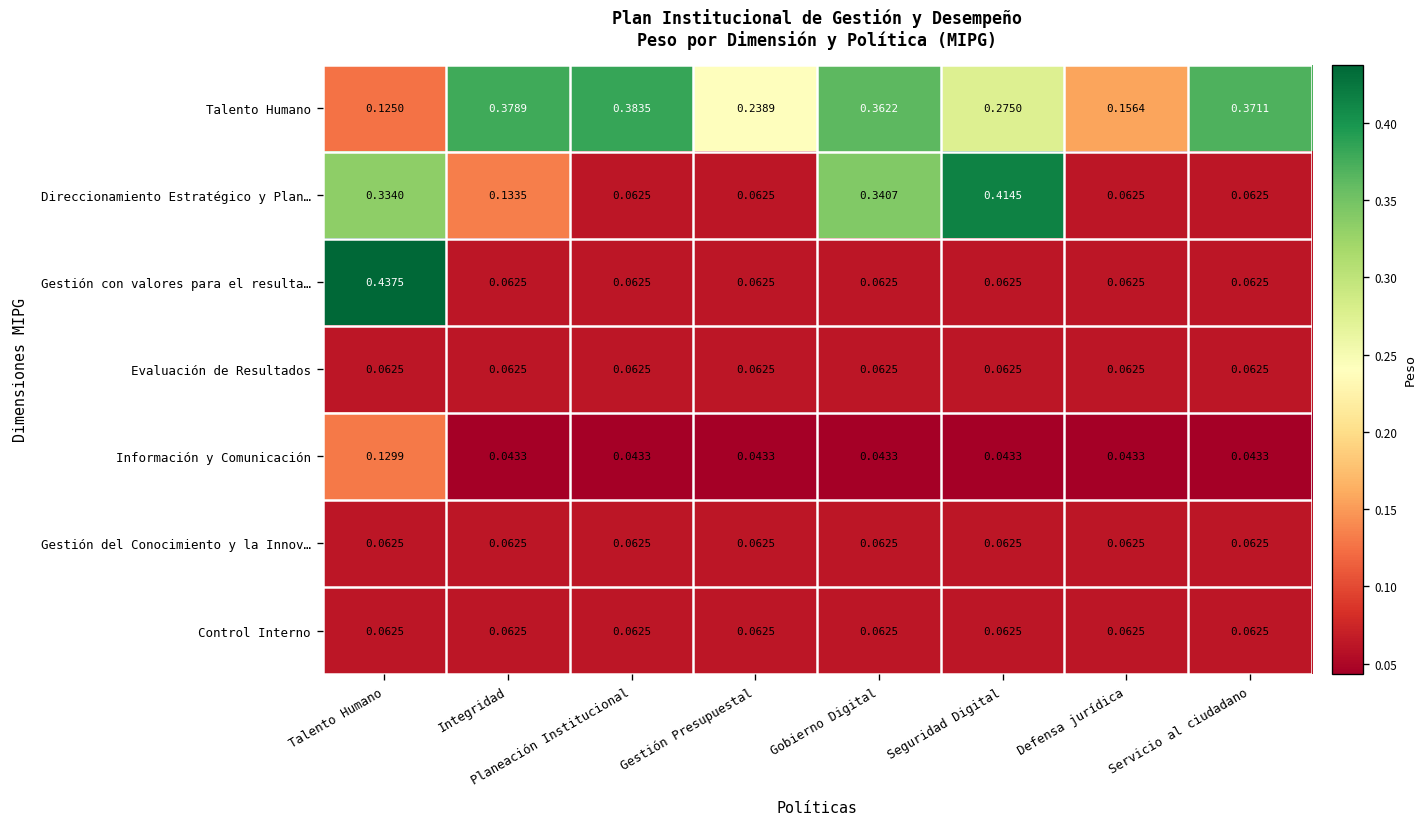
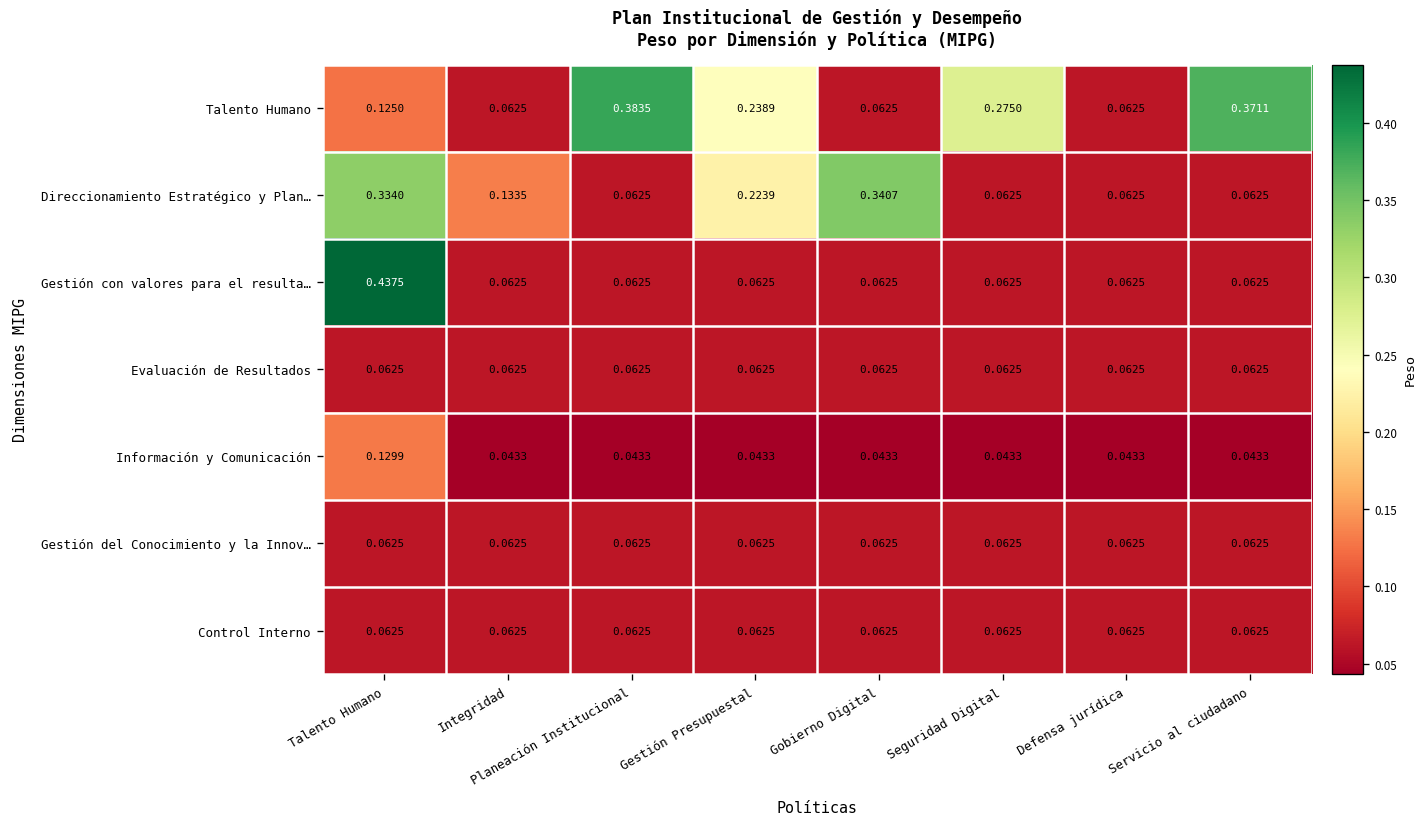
  {
    "Talento Humano": {
      "Talento Humano": 0.1250,
-     "Integridad": 0.3789,
+     "Integridad": 0.0625,
      "Planeación Institucional": 0.3835,
      "Gestión Presupuestal": 0.2389,
-     "Gobierno Digital": 0.3622,
+     "Gobierno Digital": 0.0625,
      "Seguridad Digital": 0.2750,
-     "Defensa jurídica": 0.1564,
+     "Defensa jurídica": 0.0625,
      "Servicio al ciudadano": 0.3711
    },
    "Direccionamiento Estratégico y Plan…": {
      "Talento Humano": 0.3340,
      "Integridad": 0.1335,
      "Planeación Institucional": 0.0625,
-     "Gestión Presupuestal": 0.0625,
+     "Gestión Presupuestal": 0.2239,
      "Gobierno Digital": 0.3407,
-     "Seguridad Digital": 0.4145,
+     "Seguridad Digital": 0.0625,
      "Defensa jurídica": 0.0625,
      "Servicio al ciudadano": 0.0625
    },
    "Gestión con valores para el resulta…": {
      "Talento Humano": 0.4375,
      "Integridad": 0.0625,
      "Planeación Institucional": 0.0625,
      "Gestión Presupuestal": 0.0625,
      "Gobierno Digital": 0.0625,
      "Seguridad Digital": 0.0625,
      "Defensa jurídica": 0.0625,
      "Servicio al ciudadano": 0.0625
    },
    "Evaluación de Resultados": {
      "Talento Humano": 0.0625,
      "Integridad": 0.0625,
      "Planeación Institucional": 0.0625,
      "Gestión Presupuestal": 0.0625,
      "Gobierno Digital": 0.0625,
      "Seguridad Digital": 0.0625,
      "Defensa jurídica": 0.0625,
      "Servicio al ciudadano": 0.0625
    },
    "Información y Comunicación": {
      "Talento Humano": 0.1299,
      "Integridad": 0.0433,
      "Planeación Institucional": 0.0433,
      "Gestión Presupuestal": 0.0433,
      "Gobierno Digital": 0.0433,
      "Seguridad Digital": 0.0433,
      "Defensa jurídica": 0.0433,
      "Servicio al ciudadano": 0.0433
    },
    "Gestión del Conocimiento y la Innov…": {
      "Talento Humano": 0.0625,
      "Integridad": 0.0625,
      "Planeación Institucional": 0.0625,
      "Gestión Presupuestal": 0.0625,
      "Gobierno Digital": 0.0625,
      "Seguridad Digital": 0.0625,
      "Defensa jurídica": 0.0625,
      "Servicio al ciudadano": 0.0625
    },
    "Control Interno": {
      "Talento Humano": 0.0625,
      "Integridad": 0.0625,
      "Planeación Institucional": 0.0625,
      "Gestión Presupuestal": 0.0625,
      "Gobierno Digital": 0.0625,
      "Seguridad Digital": 0.0625,
      "Defensa jurídica": 0.0625,
      "Servicio al ciudadano": 0.0625
    }
  }
